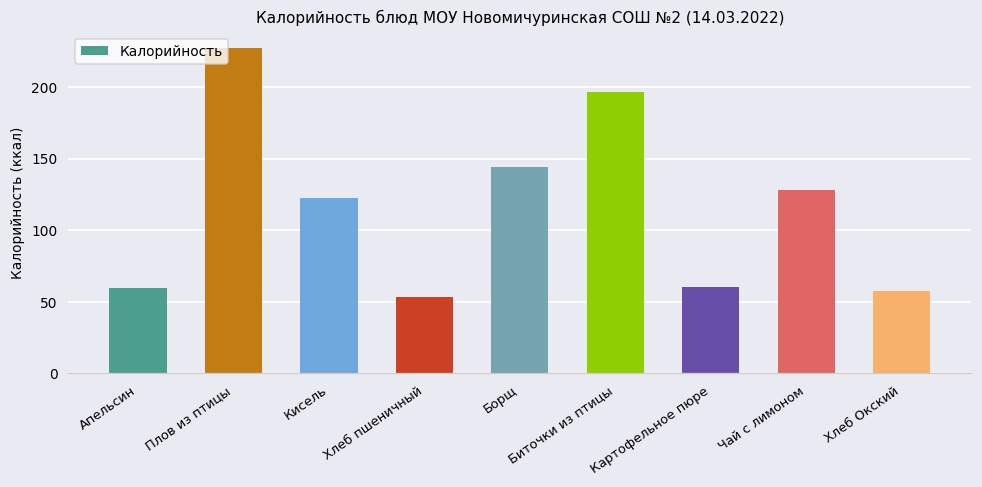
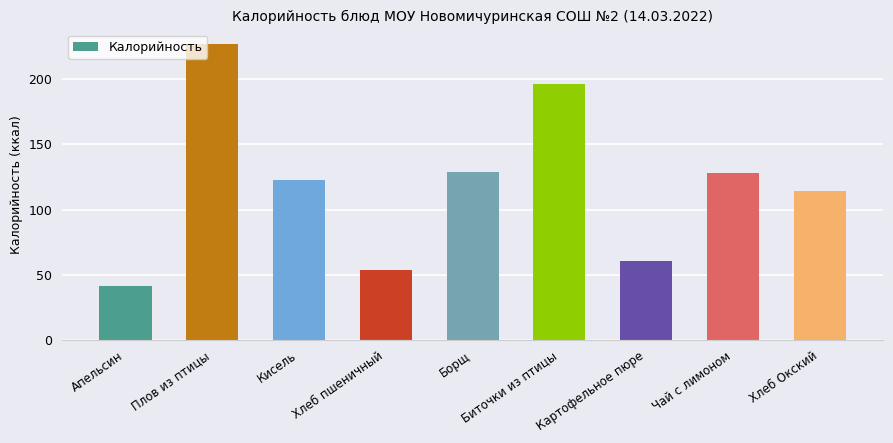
  {
-   "Апельсин": 59,
+   "Апельсин": 41,
    "Плов из птицы": 227,
    "Кисель": 123,
    "Хлеб пшеничный": 53,
-   "Борщ": 144,
+   "Борщ": 128,
    "Биточки из птицы": 197,
    "Картофельное пюре": 60,
    "Чай с лимоном": 128,
-   "Хлеб Окский": 57
+   "Хлеб Окский": 114
  }
